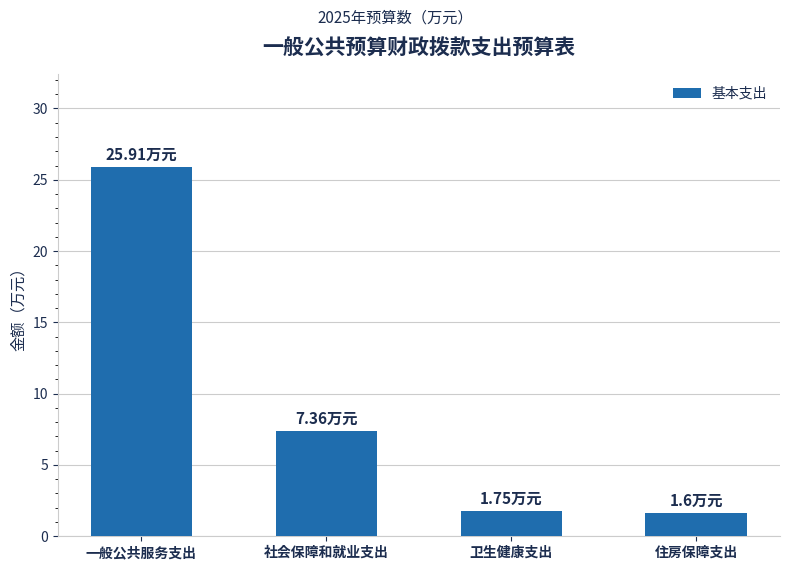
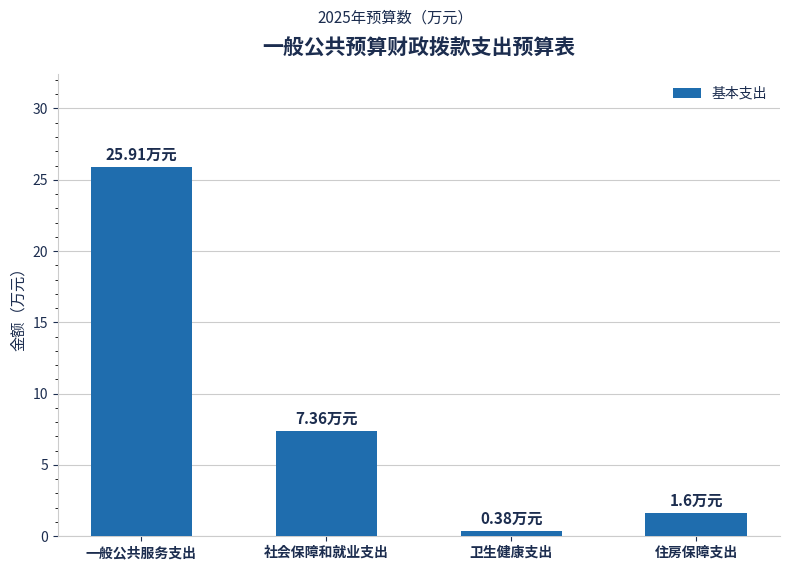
  {
    "一般公共服务支出": 25.91,
    "社会保障和就业支出": 7.36,
-   "卫生健康支出": 1.75,
+   "卫生健康支出": 0.38,
    "住房保障支出": 1.6
  }
